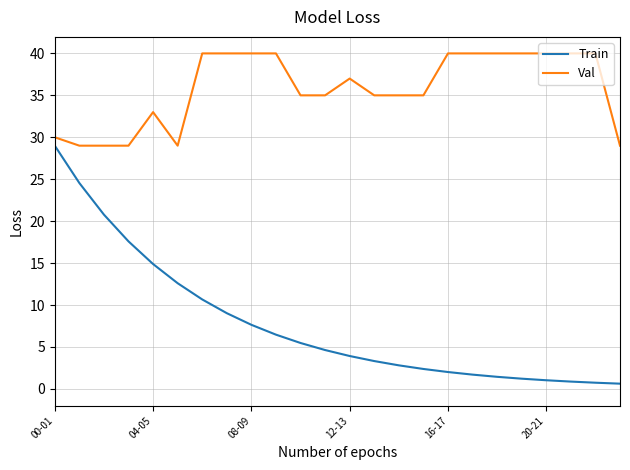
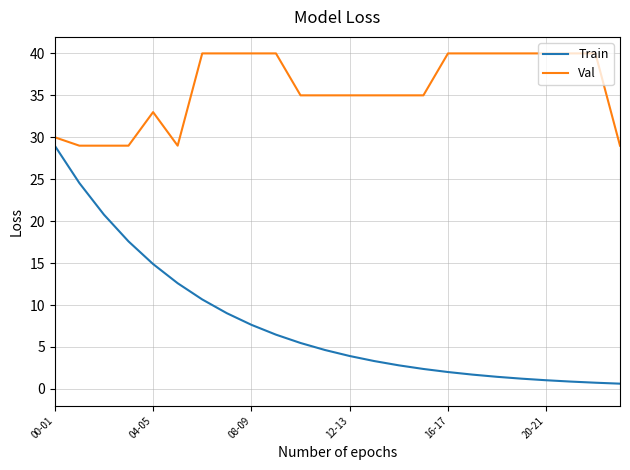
  {
    "Train": {
      "00-01": 29,
      "04-05": 15,
      "08-09": 8,
      "12-13": 4,
      "16-17": 2,
      "20-21": 1
    },
    "Val": {
      "00-01": 30,
      "04-05": 33,
      "08-09": 40,
-     "12-13": 37,
+     "12-13": 35,
      "16-17": 40
    }
  }
